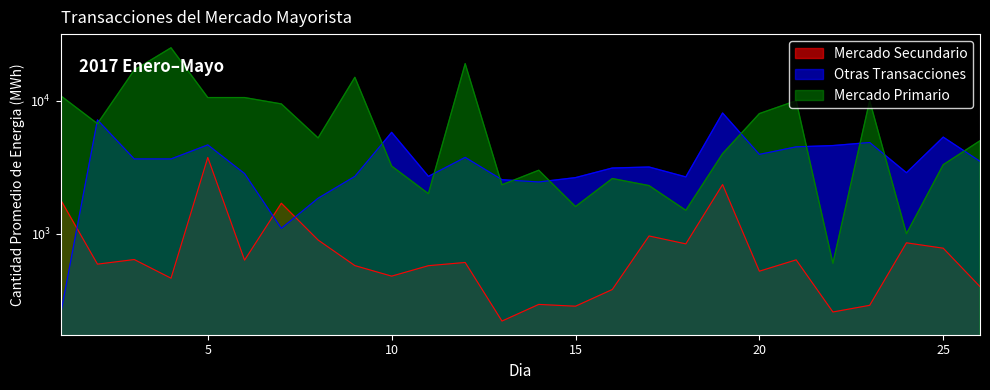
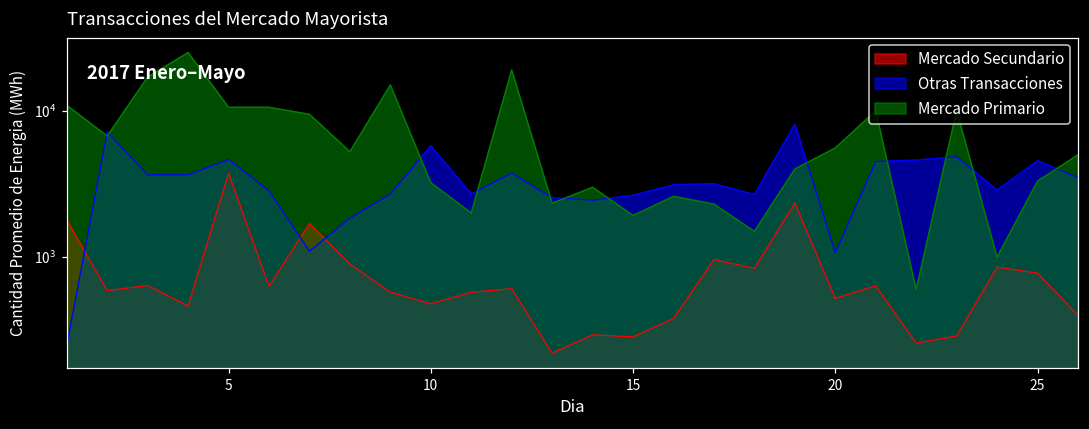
  {
    "Mercado Secundario": {
      "5": 3700,
      "10": 480,
      "15": 290,
      "20": 520,
      "25": 800
    },
    "Otras Transacciones": {
      "5": 4700,
      "10": 6000,
      "15": 2600,
-     "20": 3900,
-     "25": 5300
+     "20": 1100,
+     "25": 4600
    },
    "Mercado Primario": {
      "5": 11000,
      "10": 3200,
-     "15": 1600,
-     "20": 8000,
+     "15": 1900,
+     "20": 5600,
      "25": 3300
    }
  }
